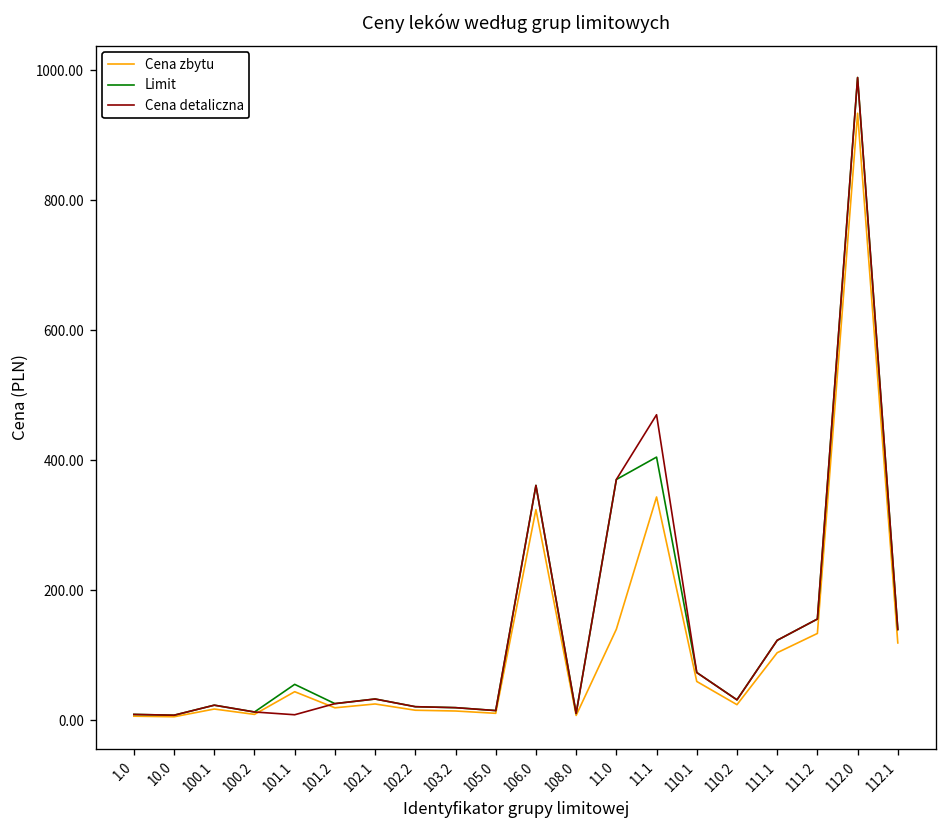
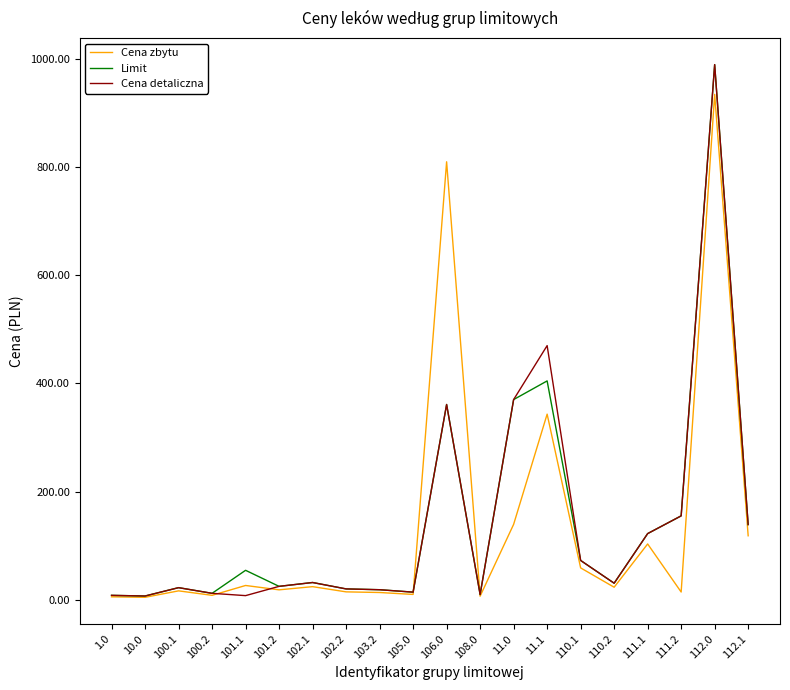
  {
    "Cena zbytu": {
      "100.1": 20,
-     "101.1": 40,
+     "101.1": 30,
      "101.2": 20,
      "102.1": 20,
      "102.2": 20,
      "103.2": 10,
-     "106.0": 320,
+     "106.0": 810,
      "11.0": 140,
      "11.1": 340,
      "110.1": 60,
      "110.2": 20,
      "111.1": 100,
-     "111.2": 130,
+     "111.2": 10,
      "112.0": 930,
      "112.1": 120
    },
    "Limit": {
      "101.1": 60,
      "11.1": 400
    },
    "Cena detaliczna": {
      "101.1": 10,
      "11.1": 470
    }
  }
